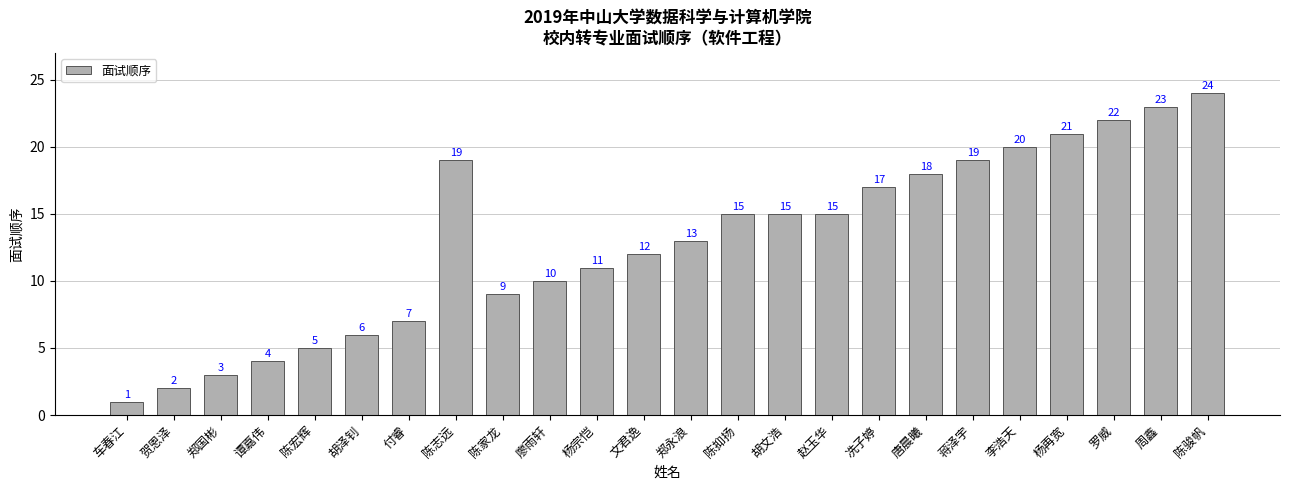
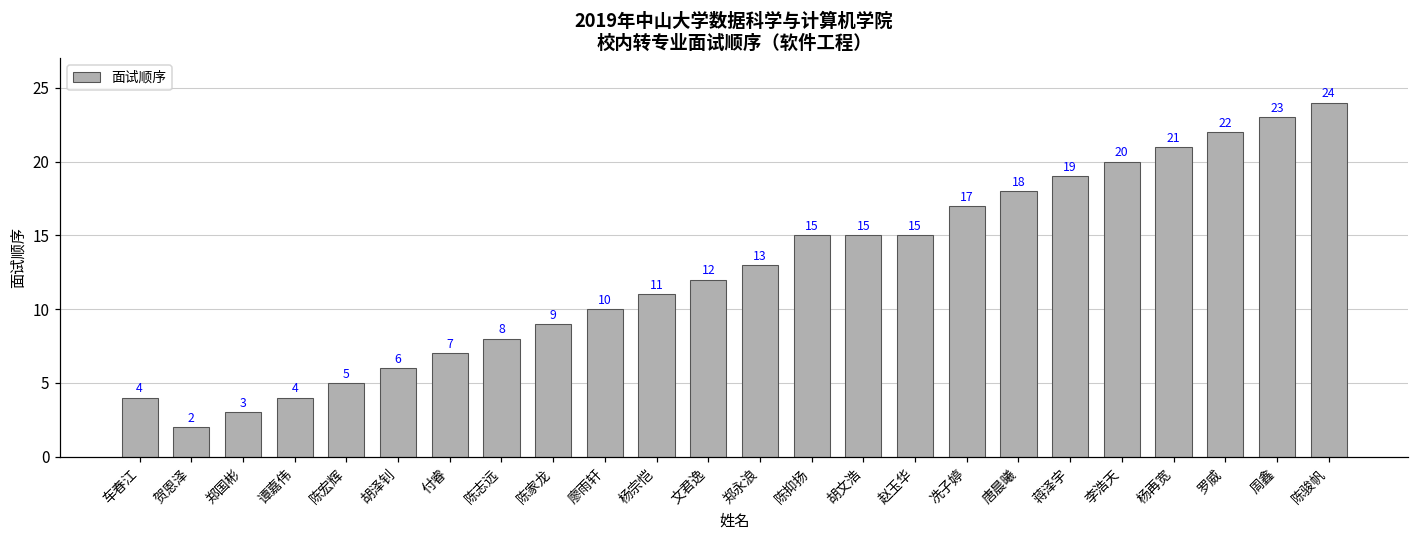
  {
-   "车春江": 1,
+   "车春江": 4,
    "贺恩泽": 2,
    "郑国彬": 3,
    "谭嘉伟": 4,
    "陈宏辉": 5,
    "胡泽钊": 6,
    "付睿": 7,
-   "陈志远": 19,
+   "陈志远": 8,
    "陈家龙": 9,
    "廖雨轩": 10,
    "杨宗恺": 11,
    "文君逸": 12,
    "郑永浪": 13,
    "陈抑扬": 15,
    "胡文浩": 15,
    "赵玉华": 15,
    "冼子婷": 17,
    "唐晨曦": 18,
    "蒋泽宇": 19,
    "李浩天": 20,
    "杨再宽": 21,
    "罗威": 22,
    "周鑫": 23,
    "陈骏帆": 24
  }
